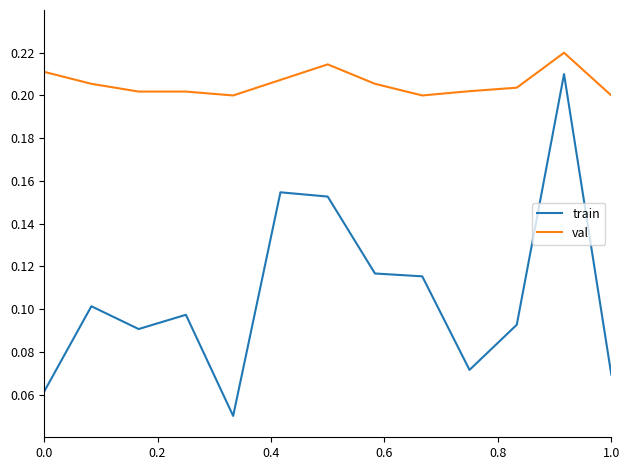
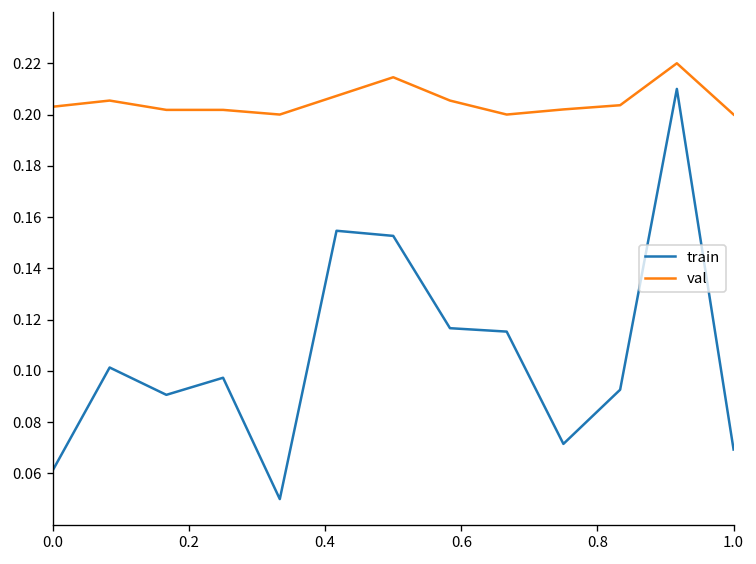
  {
    "train": {
      "0.0": 0.061,
      "1.0": 0.069
    },
    "val": {
-     "0.0": 0.211,
+     "0.0": 0.203,
      "1.0": 0.200
    }
  }
